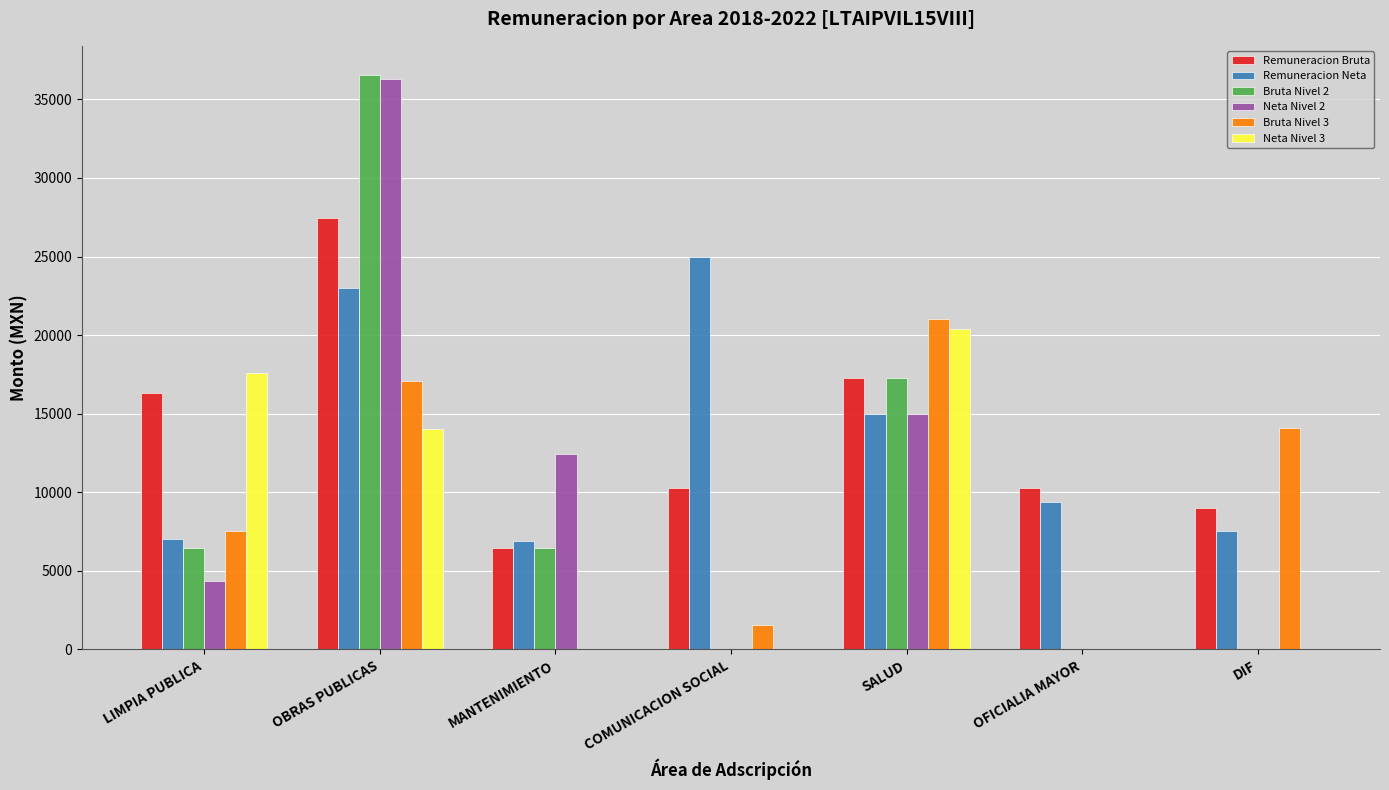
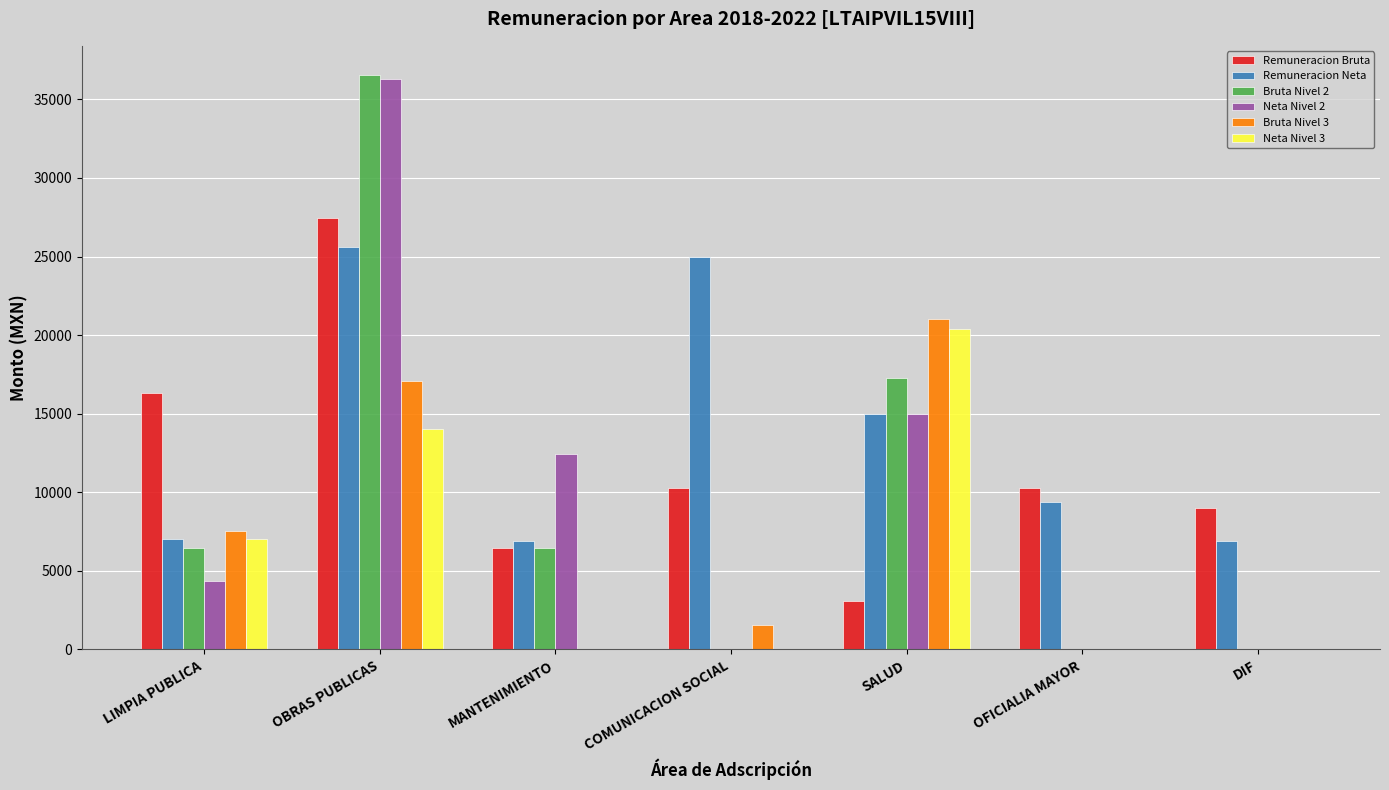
  {
    "Remuneracion Bruta": {
      "LIMPIA PUBLICA": 16300,
      "OBRAS PUBLICAS": 27400,
      "MANTENIMIENTO": 6400,
      "COMUNICACION SOCIAL": 10300,
-     "SALUD": 17200,
+     "SALUD": 3100,
      "OFICIALIA MAYOR": 10300,
      "DIF": 9000
    },
    "Remuneracion Neta": {
      "LIMPIA PUBLICA": 7000,
-     "OBRAS PUBLICAS": 23000,
+     "OBRAS PUBLICAS": 25600,
      "MANTENIMIENTO": 6900,
      "COMUNICACION SOCIAL": 25000,
      "SALUD": 15000,
      "OFICIALIA MAYOR": 9400,
-     "DIF": 7500
+     "DIF": 6900
    },
    "Bruta Nivel 2": {
      "LIMPIA PUBLICA": 6400,
      "OBRAS PUBLICAS": 36600,
      "MANTENIMIENTO": 6400,
      "COMUNICACION SOCIAL": 0,
      "SALUD": 17200,
      "OFICIALIA MAYOR": 0,
      "DIF": 0
    },
    "Neta Nivel 2": {
      "LIMPIA PUBLICA": 4300,
      "OBRAS PUBLICAS": 36300,
      "MANTENIMIENTO": 12400,
      "COMUNICACION SOCIAL": 0,
      "SALUD": 15000,
      "OFICIALIA MAYOR": 0,
      "DIF": 0
    },
    "Bruta Nivel 3": {
      "LIMPIA PUBLICA": 7500,
      "OBRAS PUBLICAS": 17100,
      "MANTENIMIENTO": 0,
      "COMUNICACION SOCIAL": 1600,
      "SALUD": 21000,
      "OFICIALIA MAYOR": 0,
-     "DIF": 14100
+     "DIF": 0
    },
    "Neta Nivel 3": {
-     "LIMPIA PUBLICA": 17600,
+     "LIMPIA PUBLICA": 7000,
      "OBRAS PUBLICAS": 14000,
      "MANTENIMIENTO": 0,
      "COMUNICACION SOCIAL": 0,
      "SALUD": 20400,
      "OFICIALIA MAYOR": 0,
      "DIF": 0
    }
  }
